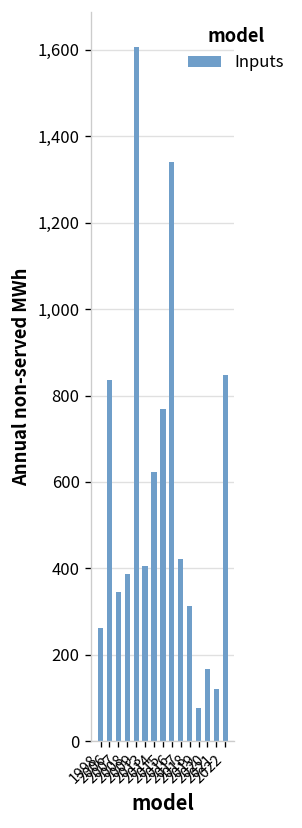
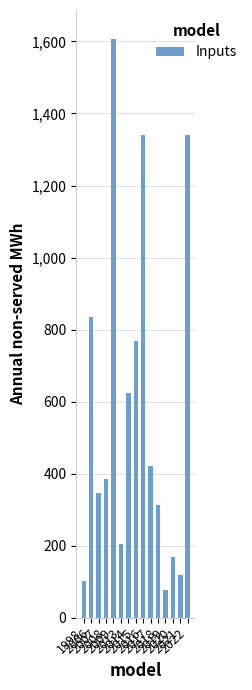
  {
-   "1998": "260",
+   "1998": "100",
    "2006": "840",
    "2007": "350",
    "2008": "390",
    "2009": "1,610",
-   "2013": "410",
+   "2013": "210",
    "2014": "620",
    "2015": "770",
    "2016": "1,340",
    "2017": "420",
    "2018": "310",
    "2019": "80",
    "2020": "170",
    "2021": "120",
-   "2022": "850"
+   "2022": "1,340"
  }
